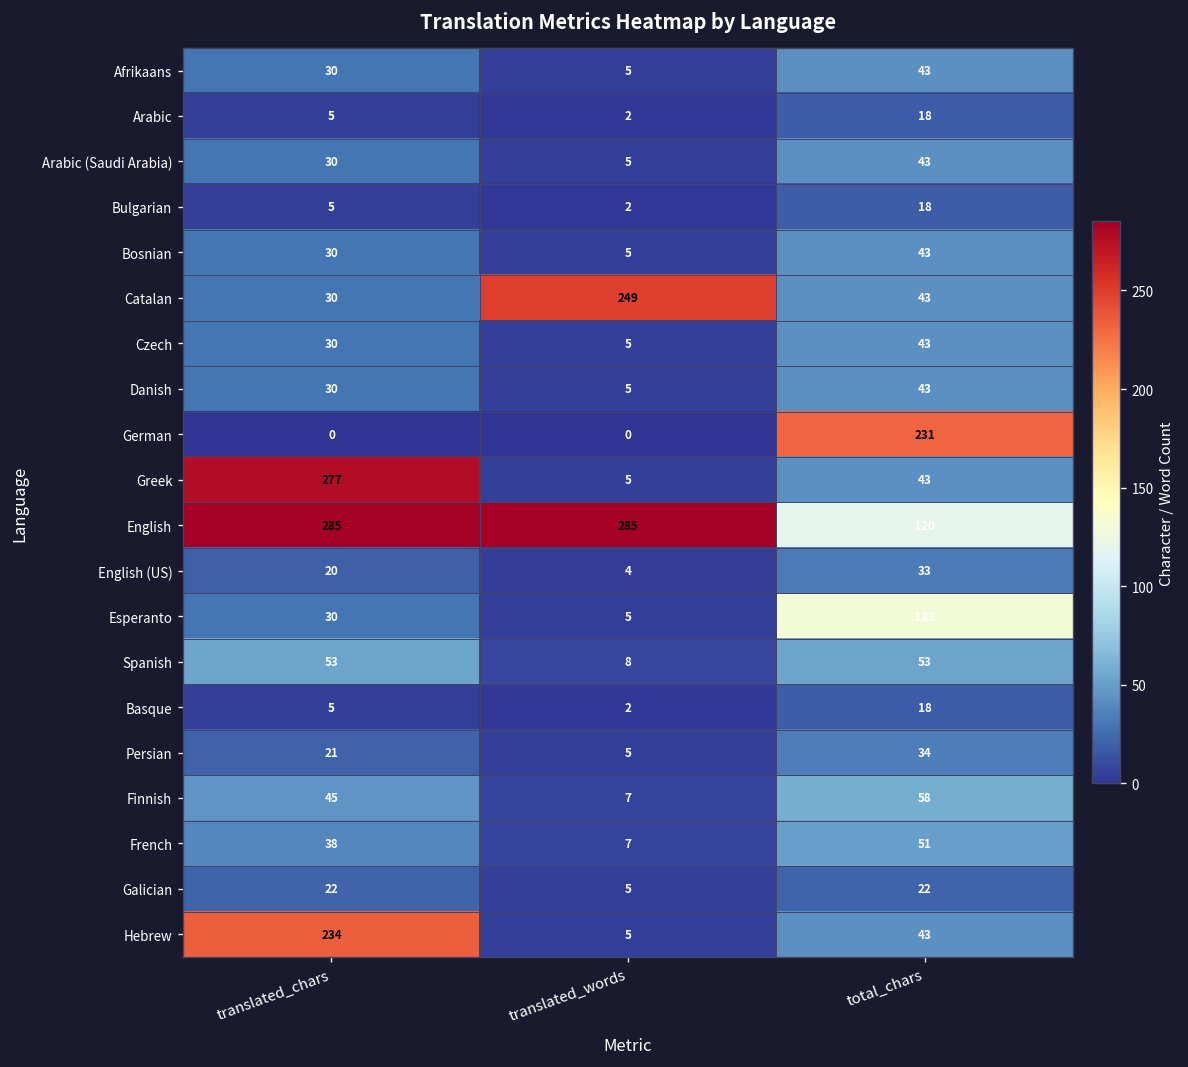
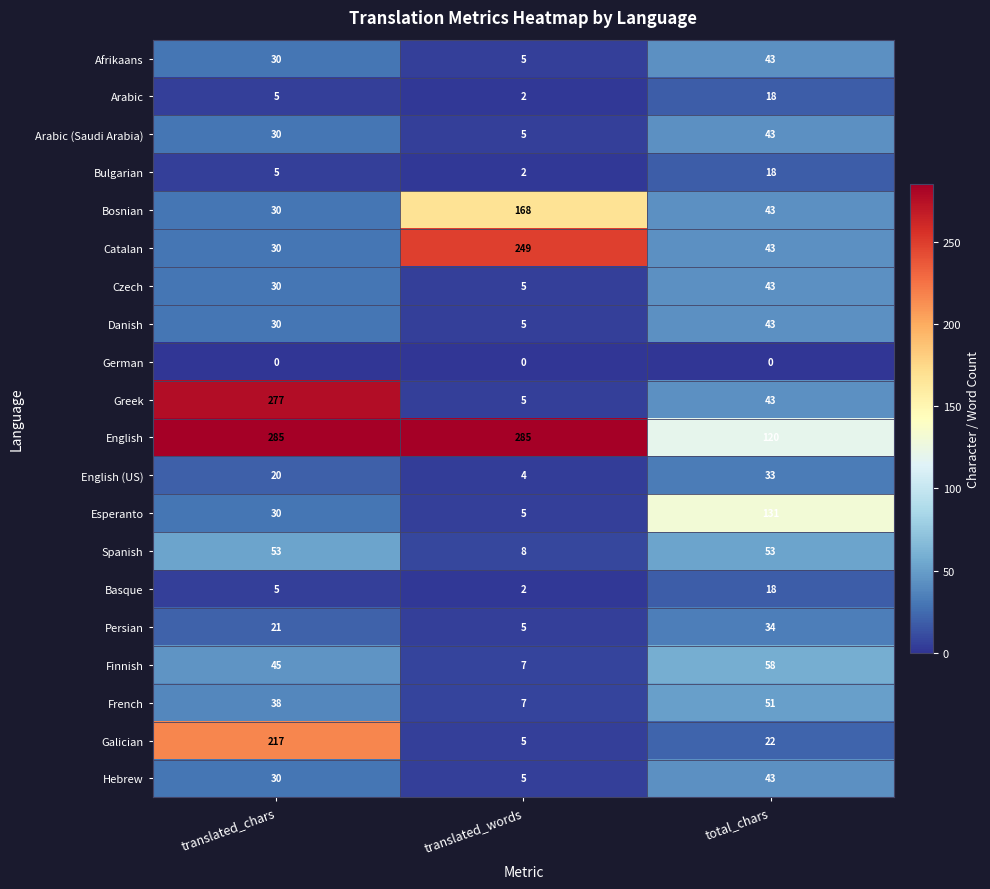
  {
    "Afrikaans": {
      "translated_chars": 30,
      "translated_words": 5,
      "total_chars": 43
    },
    "Arabic": {
      "translated_chars": 5,
      "translated_words": 2,
      "total_chars": 18
    },
    "Arabic (Saudi Arabia)": {
      "translated_chars": 30,
      "translated_words": 5,
      "total_chars": 43
    },
    "Bulgarian": {
      "translated_chars": 5,
      "translated_words": 2,
      "total_chars": 18
    },
    "Bosnian": {
      "translated_chars": 30,
-     "translated_words": 5,
+     "translated_words": 168,
      "total_chars": 43
    },
    "Catalan": {
      "translated_chars": 30,
      "translated_words": 249,
      "total_chars": 43
    },
    "Czech": {
      "translated_chars": 30,
      "translated_words": 5,
      "total_chars": 43
    },
    "Danish": {
      "translated_chars": 30,
      "translated_words": 5,
      "total_chars": 43
    },
    "German": {
      "translated_chars": 0,
      "translated_words": 0,
-     "total_chars": 231
+     "total_chars": 0
    },
    "Greek": {
      "translated_chars": 277,
      "translated_words": 5,
      "total_chars": 43
    },
    "English": {
      "translated_chars": 285,
      "translated_words": 285
    },
    "English (US)": {
      "translated_chars": 20,
      "translated_words": 4,
      "total_chars": 33
    },
    "Esperanto": {
      "translated_chars": 30,
      "translated_words": 5
    },
    "Spanish": {
      "translated_chars": 53,
      "translated_words": 8,
      "total_chars": 53
    },
    "Basque": {
      "translated_chars": 5,
      "translated_words": 2,
      "total_chars": 18
    },
    "Persian": {
      "translated_chars": 21,
      "translated_words": 5,
      "total_chars": 34
    },
    "Finnish": {
      "translated_chars": 45,
      "translated_words": 7,
      "total_chars": 58
    },
    "French": {
      "translated_chars": 38,
      "translated_words": 7,
      "total_chars": 51
    },
    "Galician": {
-     "translated_chars": 22,
+     "translated_chars": 217,
      "translated_words": 5,
      "total_chars": 22
    },
    "Hebrew": {
-     "translated_chars": 234,
+     "translated_chars": 30,
      "translated_words": 5,
      "total_chars": 43
    }
  }
